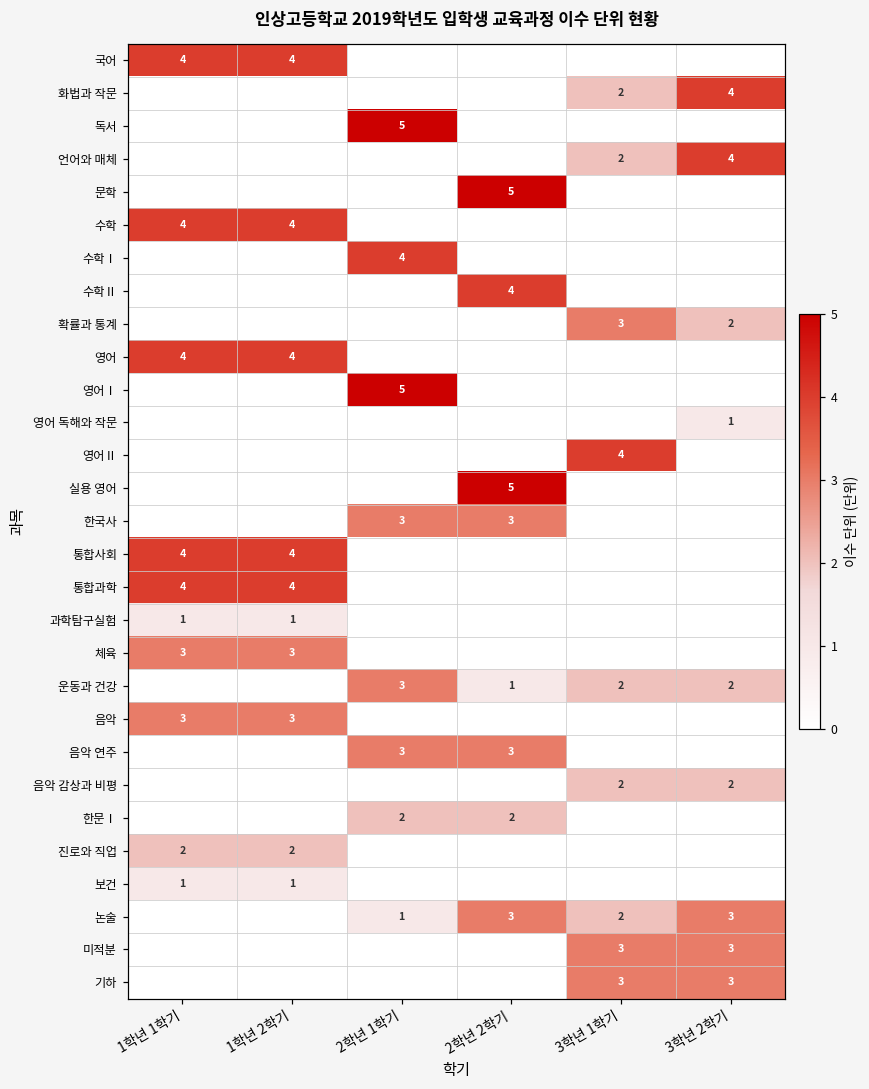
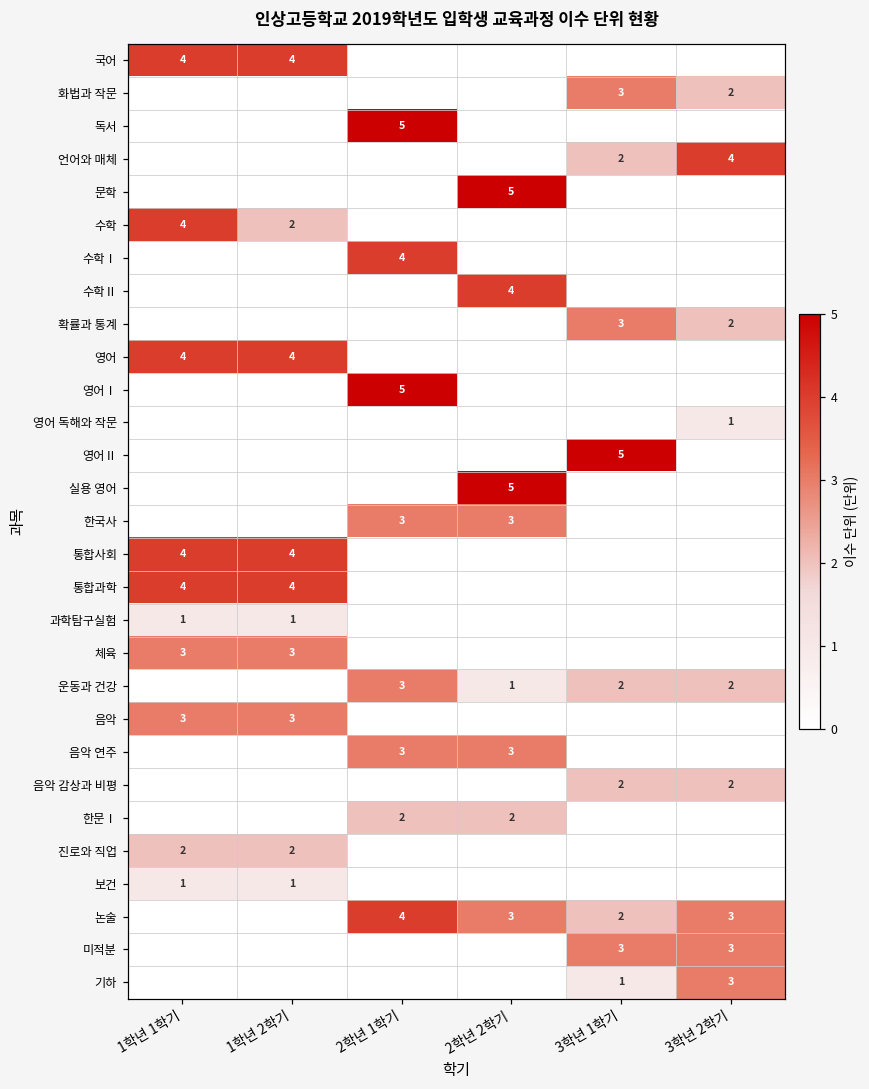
  {
    "국어": {
      "1학년 1학기": 4,
      "1학년 2학기": 4
    },
    "화법과 작문": {
-     "3학년 1학기": 2,
-     "3학년 2학기": 4
+     "3학년 1학기": 3,
+     "3학년 2학기": 2
    },
    "독서": {
      "2학년 1학기": 5
    },
    "언어와 매체": {
      "3학년 1학기": 2,
      "3학년 2학기": 4
    },
    "문학": {
      "2학년 2학기": 5
    },
    "수학": {
      "1학년 1학기": 4,
-     "1학년 2학기": 4
+     "1학년 2학기": 2
    },
    "수학Ⅰ": {
      "2학년 1학기": 4
    },
    "수학Ⅱ": {
      "2학년 2학기": 4
    },
    "확률과 통계": {
      "3학년 1학기": 3,
      "3학년 2학기": 2
    },
    "영어": {
      "1학년 1학기": 4,
      "1학년 2학기": 4
    },
    "영어Ⅰ": {
      "2학년 1학기": 5
    },
    "영어 독해와 작문": {
      "3학년 2학기": 1
    },
    "영어Ⅱ": {
-     "3학년 1학기": 4
+     "3학년 1학기": 5
    },
    "실용 영어": {
      "2학년 2학기": 5
    },
    "한국사": {
      "2학년 1학기": 3,
      "2학년 2학기": 3
    },
    "통합사회": {
      "1학년 1학기": 4,
      "1학년 2학기": 4
    },
    "통합과학": {
      "1학년 1학기": 4,
      "1학년 2학기": 4
    },
    "과학탐구실험": {
      "1학년 1학기": 1,
      "1학년 2학기": 1
    },
    "체육": {
      "1학년 1학기": 3,
      "1학년 2학기": 3
    },
    "운동과 건강": {
      "2학년 1학기": 3,
      "2학년 2학기": 1,
      "3학년 1학기": 2,
      "3학년 2학기": 2
    },
    "음악": {
      "1학년 1학기": 3,
      "1학년 2학기": 3
    },
    "음악 연주": {
      "2학년 1학기": 3,
      "2학년 2학기": 3
    },
    "음악 감상과 비평": {
      "3학년 1학기": 2,
      "3학년 2학기": 2
    },
    "한문Ⅰ": {
      "2학년 1학기": 2,
      "2학년 2학기": 2
    },
    "진로와 직업": {
      "1학년 1학기": 2,
      "1학년 2학기": 2
    },
    "보건": {
      "1학년 1학기": 1,
      "1학년 2학기": 1
    },
    "논술": {
-     "2학년 1학기": 1,
+     "2학년 1학기": 4,
      "2학년 2학기": 3,
      "3학년 1학기": 2,
      "3학년 2학기": 3
    },
    "미적분": {
      "3학년 1학기": 3,
      "3학년 2학기": 3
    },
    "기하": {
-     "3학년 1학기": 3,
+     "3학년 1학기": 1,
      "3학년 2학기": 3
    }
  }
